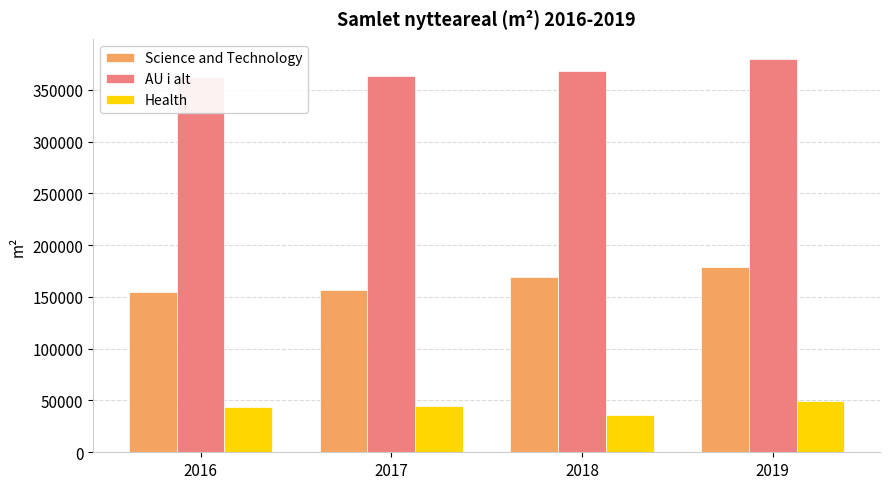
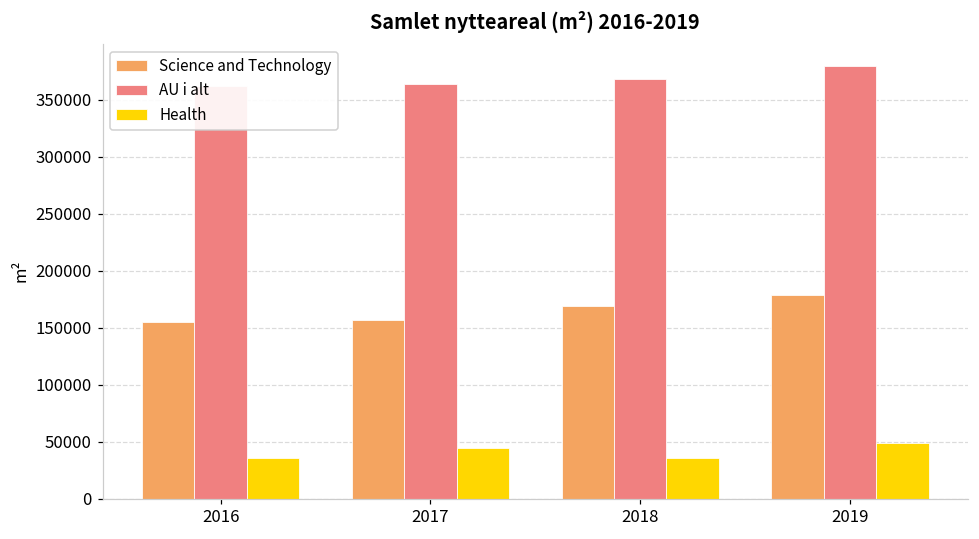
  {
    "Health": {
-     "2016": 44000,
+     "2016": 36000,
      "2017": 45000,
      "2018": 36000,
      "2019": 49000
    }
  }
